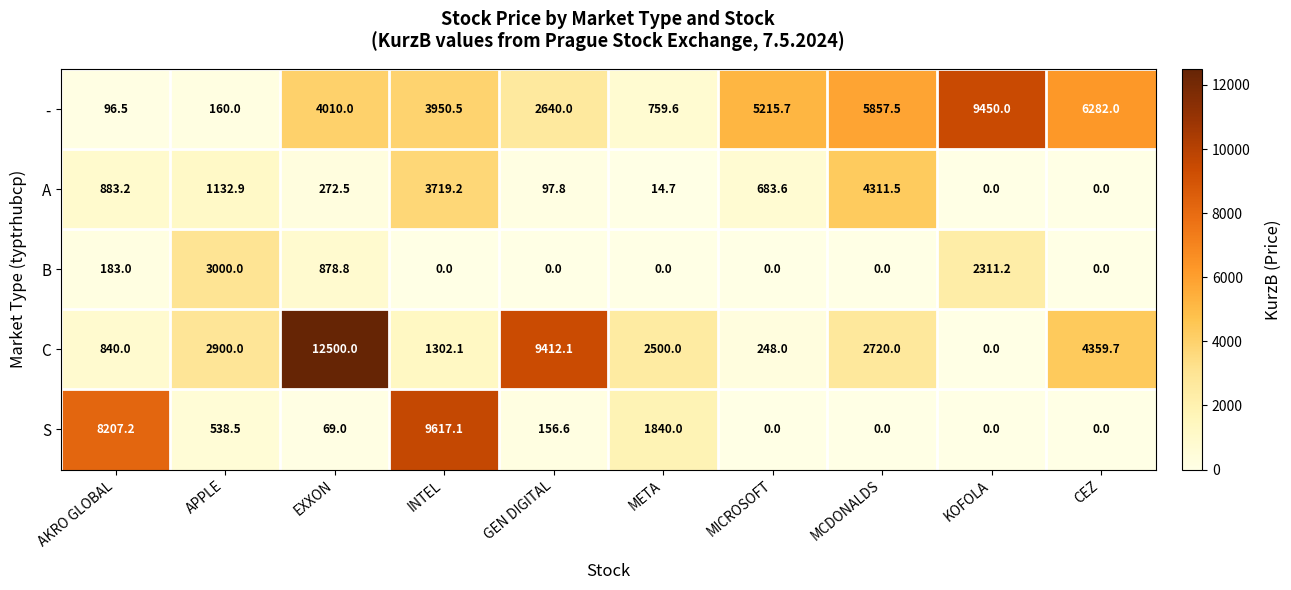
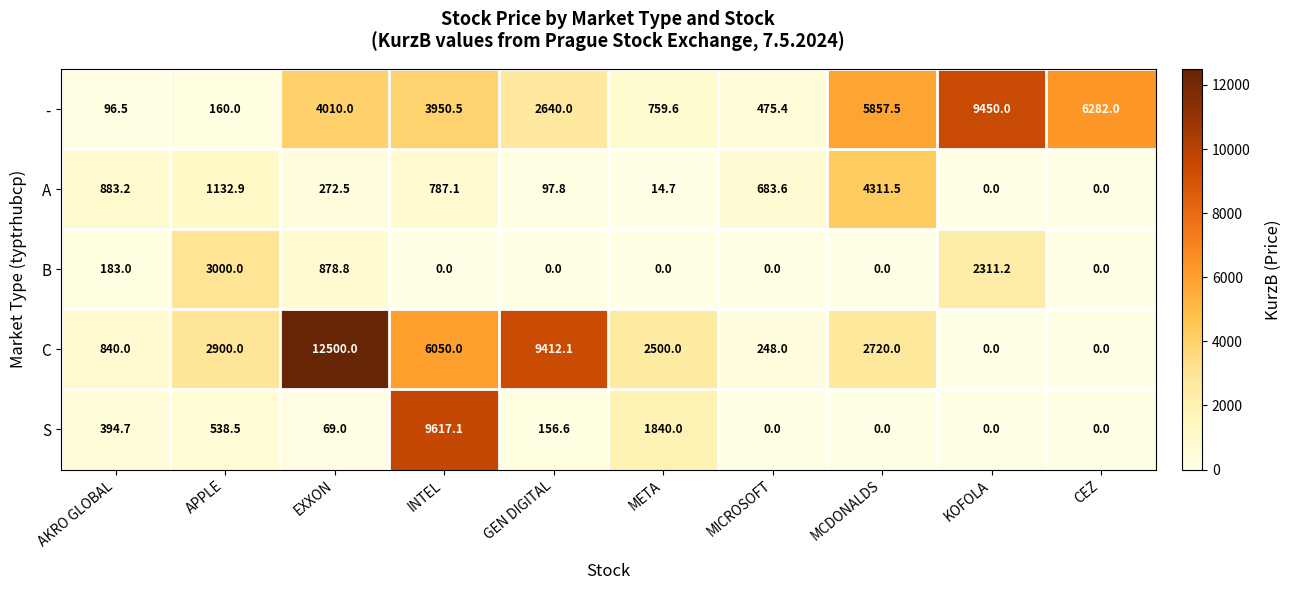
  {
    "-": {
      "AKRO GLOBAL": 96.5,
      "APPLE": 160.0,
      "EXXON": 4010.0,
      "INTEL": 3950.5,
      "GEN DIGITAL": 2640.0,
      "META": 759.6,
-     "MICROSOFT": 5215.7,
+     "MICROSOFT": 475.4,
      "MCDONALDS": 5857.5,
      "KOFOLA": 9450.0,
      "CEZ": 6282.0
    },
    "A": {
      "AKRO GLOBAL": 883.2,
      "APPLE": 1132.9,
      "EXXON": 272.5,
-     "INTEL": 3719.2,
+     "INTEL": 787.1,
      "GEN DIGITAL": 97.8,
      "META": 14.7,
      "MICROSOFT": 683.6,
      "MCDONALDS": 4311.5,
      "KOFOLA": 0.0,
      "CEZ": 0.0
    },
    "B": {
      "AKRO GLOBAL": 183.0,
      "APPLE": 3000.0,
      "EXXON": 878.8,
      "INTEL": 0.0,
      "GEN DIGITAL": 0.0,
      "META": 0.0,
      "MICROSOFT": 0.0,
      "MCDONALDS": 0.0,
      "KOFOLA": 2311.2,
      "CEZ": 0.0
    },
    "C": {
      "AKRO GLOBAL": 840.0,
      "APPLE": 2900.0,
      "EXXON": 12500.0,
-     "INTEL": 1302.1,
+     "INTEL": 6050.0,
      "GEN DIGITAL": 9412.1,
      "META": 2500.0,
      "MICROSOFT": 248.0,
      "MCDONALDS": 2720.0,
      "KOFOLA": 0.0,
-     "CEZ": 4359.7
+     "CEZ": 0.0
    },
    "S": {
-     "AKRO GLOBAL": 8207.2,
+     "AKRO GLOBAL": 394.7,
      "APPLE": 538.5,
      "EXXON": 69.0,
      "INTEL": 9617.1,
      "GEN DIGITAL": 156.6,
      "META": 1840.0,
      "MICROSOFT": 0.0,
      "MCDONALDS": 0.0,
      "KOFOLA": 0.0,
      "CEZ": 0.0
    }
  }
